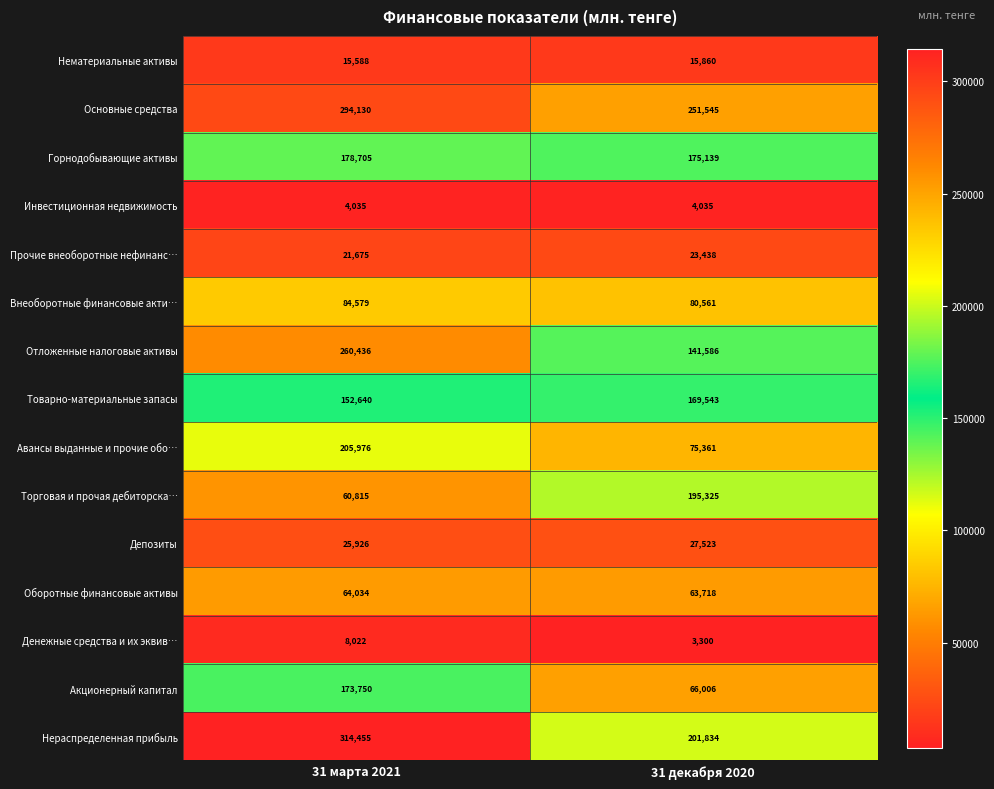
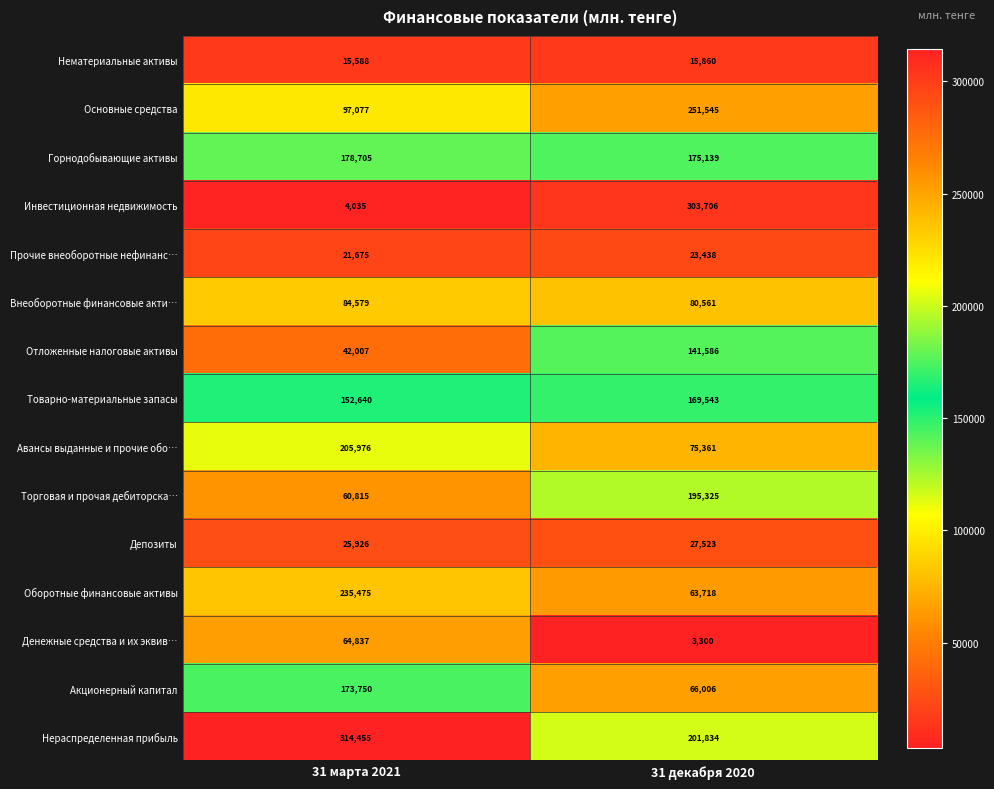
  {
    "Нематериальные активы": {
      "31 марта 2021": "15,588",
      "31 декабря 2020": "15,860"
    },
    "Основные средства": {
-     "31 марта 2021": "294,130",
+     "31 марта 2021": "97,077",
      "31 декабря 2020": "251,545"
    },
    "Горнодобывающие активы": {
      "31 марта 2021": "178,705",
      "31 декабря 2020": "175,139"
    },
    "Инвестиционная недвижимость": {
      "31 марта 2021": "4,035",
-     "31 декабря 2020": "4,035"
+     "31 декабря 2020": "303,706"
    },
    "Прочие внеоборотные нефинанс…": {
      "31 марта 2021": "21,675",
      "31 декабря 2020": "23,438"
    },
    "Внеоборотные финансовые акти…": {
      "31 марта 2021": "84,579",
      "31 декабря 2020": "80,561"
    },
    "Отложенные налоговые активы": {
-     "31 марта 2021": "260,436",
+     "31 марта 2021": "42,007",
      "31 декабря 2020": "141,586"
    },
    "Товарно-материальные запасы": {
      "31 марта 2021": "152,640",
      "31 декабря 2020": "169,543"
    },
    "Авансы выданные и прочие обо…": {
      "31 марта 2021": "205,976",
      "31 декабря 2020": "75,361"
    },
    "Торговая и прочая дебиторска…": {
      "31 марта 2021": "60,815",
      "31 декабря 2020": "195,325"
    },
    "Депозиты": {
      "31 марта 2021": "25,926",
      "31 декабря 2020": "27,523"
    },
    "Оборотные финансовые активы": {
-     "31 марта 2021": "64,034",
+     "31 марта 2021": "235,475",
      "31 декабря 2020": "63,718"
    },
    "Денежные средства и их эквив…": {
-     "31 марта 2021": "8,022",
+     "31 марта 2021": "64,837",
      "31 декабря 2020": "3,300"
    },
    "Акционерный капитал": {
      "31 марта 2021": "173,750",
      "31 декабря 2020": "66,006"
    },
    "Нераспределенная прибыль": {
      "31 марта 2021": "314,455",
      "31 декабря 2020": "201,834"
    }
  }
